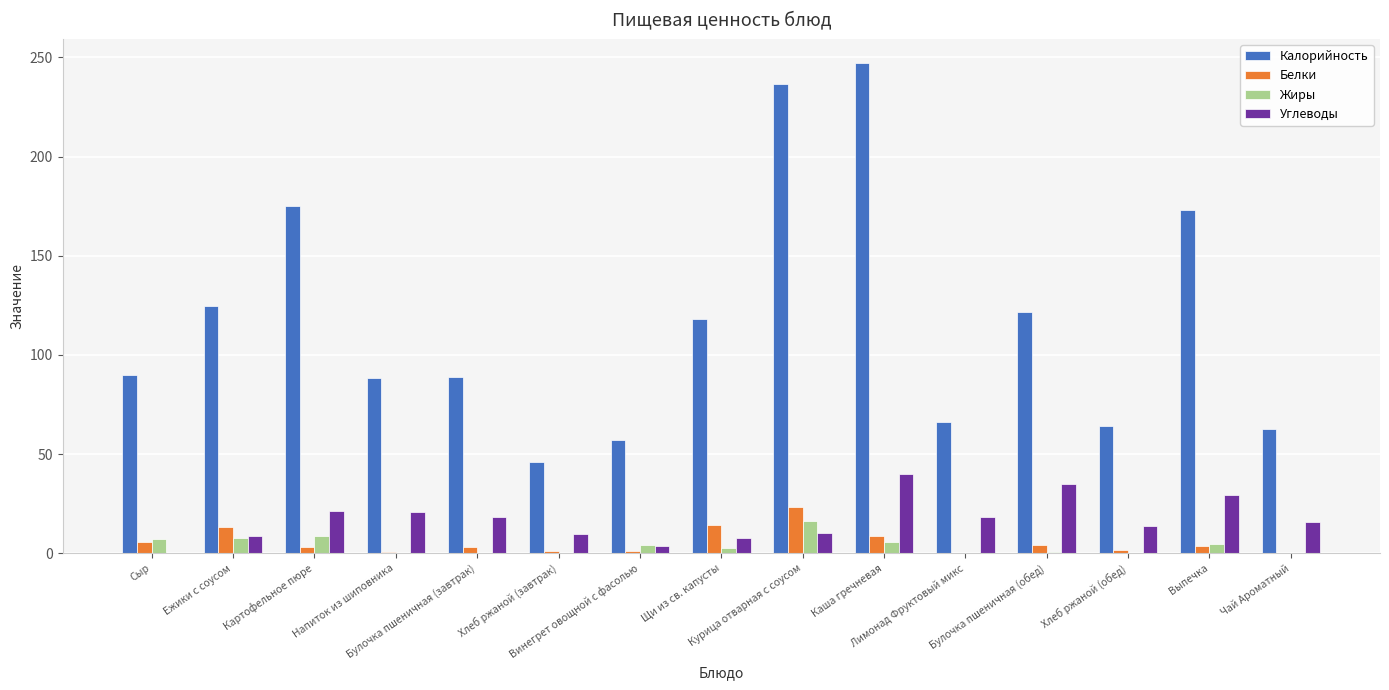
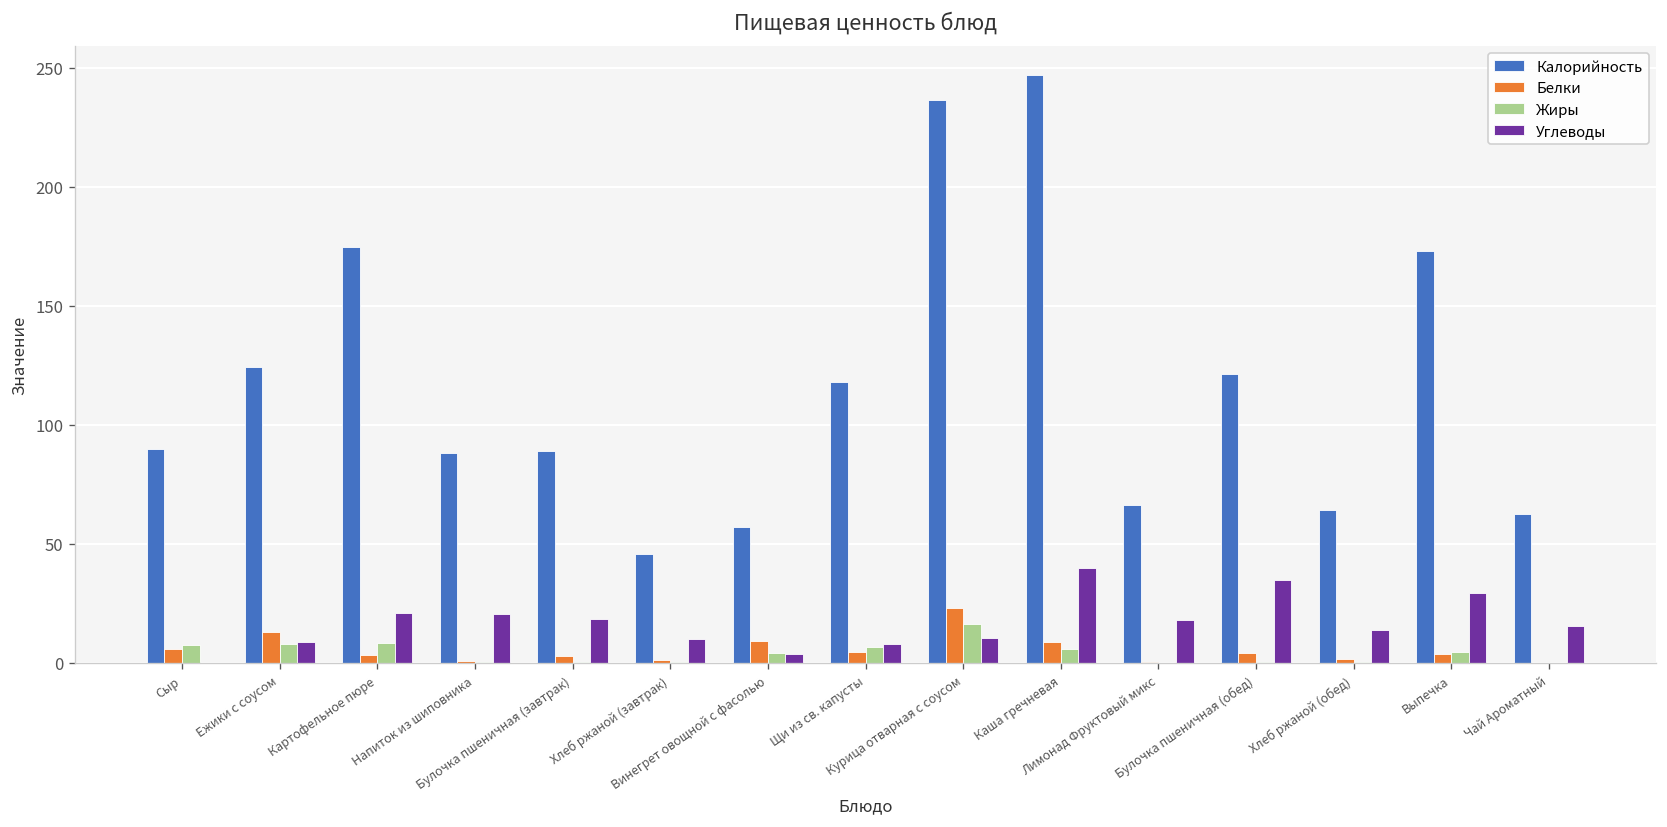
  {
    "Калорийность": {
      "Сыр": 90,
      "Ежики с соусом": 125,
      "Картофельное пюре": 175,
      "Напиток из шиповника": 88,
      "Булочка пшеничная (завтрак)": 89,
      "Хлеб ржаной (завтрак)": 46,
      "Винегрет овощной с фасолью": 57,
      "Щи из св. капусты": 118,
      "Курица отварная с соусом": 237,
      "Каша гречневая": 247,
      "Лимонад Фруктовый микс": 66,
      "Булочка пшеничная (обед)": 122,
      "Хлеб ржаной (обед)": 64,
      "Выпечка": 173,
      "Чай Ароматный": 63
    },
    "Белки": {
      "Сыр": 6,
      "Ежики с соусом": 13,
      "Картофельное пюре": 3,
      "Булочка пшеничная (завтрак)": 3,
-     "Винегрет овощной с фасолью": 1,
-     "Щи из св. капусты": 14,
+     "Винегрет овощной с фасолью": 9,
+     "Щи из св. капусты": 4,
      "Курица отварная с соусом": 23,
      "Каша гречневая": 9,
      "Булочка пшеничная (обед)": 4,
      "Хлеб ржаной (обед)": 2,
      "Выпечка": 4
    },
    "Жиры": {
      "Сыр": 7,
      "Ежики с соусом": 8,
      "Картофельное пюре": 9,
      "Винегрет овощной с фасолью": 4,
-     "Щи из св. капусты": 3,
+     "Щи из св. капусты": 7,
      "Курица отварная с соусом": 16,
      "Каша гречневая": 6,
      "Выпечка": 5
    },
    "Углеводы": {
      "Сыр": 0,
      "Ежики с соусом": 9,
      "Картофельное пюре": 21,
      "Напиток из шиповника": 21,
      "Булочка пшеничная (завтрак)": 18,
      "Хлеб ржаной (завтрак)": 10,
      "Винегрет овощной с фасолью": 4,
      "Щи из св. капусты": 8,
      "Курица отварная с соусом": 10,
      "Каша гречневая": 40,
      "Лимонад Фруктовый микс": 18,
      "Булочка пшеничная (обед)": 35,
      "Хлеб ржаной (обед)": 14,
      "Выпечка": 30,
      "Чай Ароматный": 16
    }
  }
